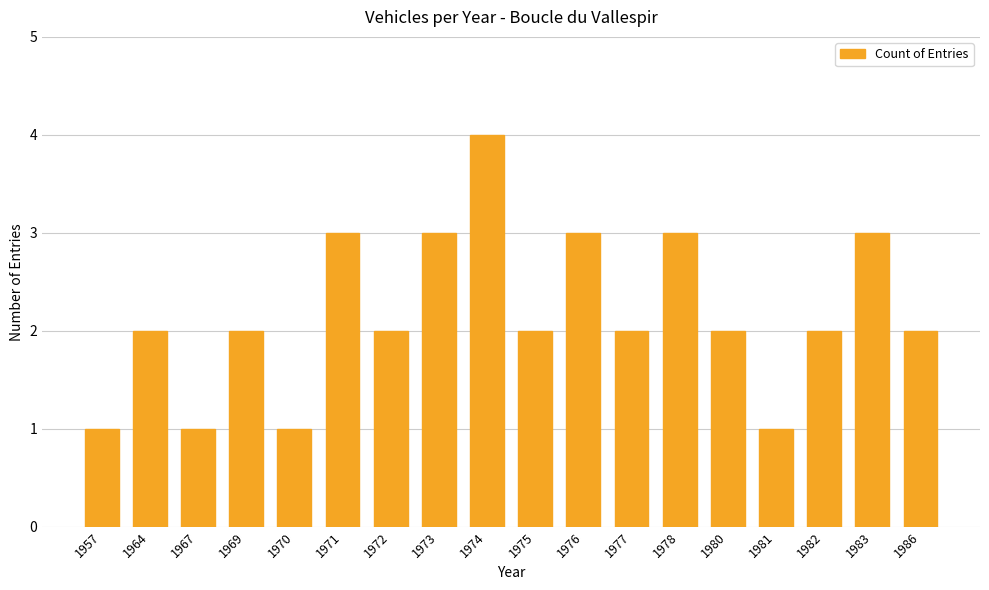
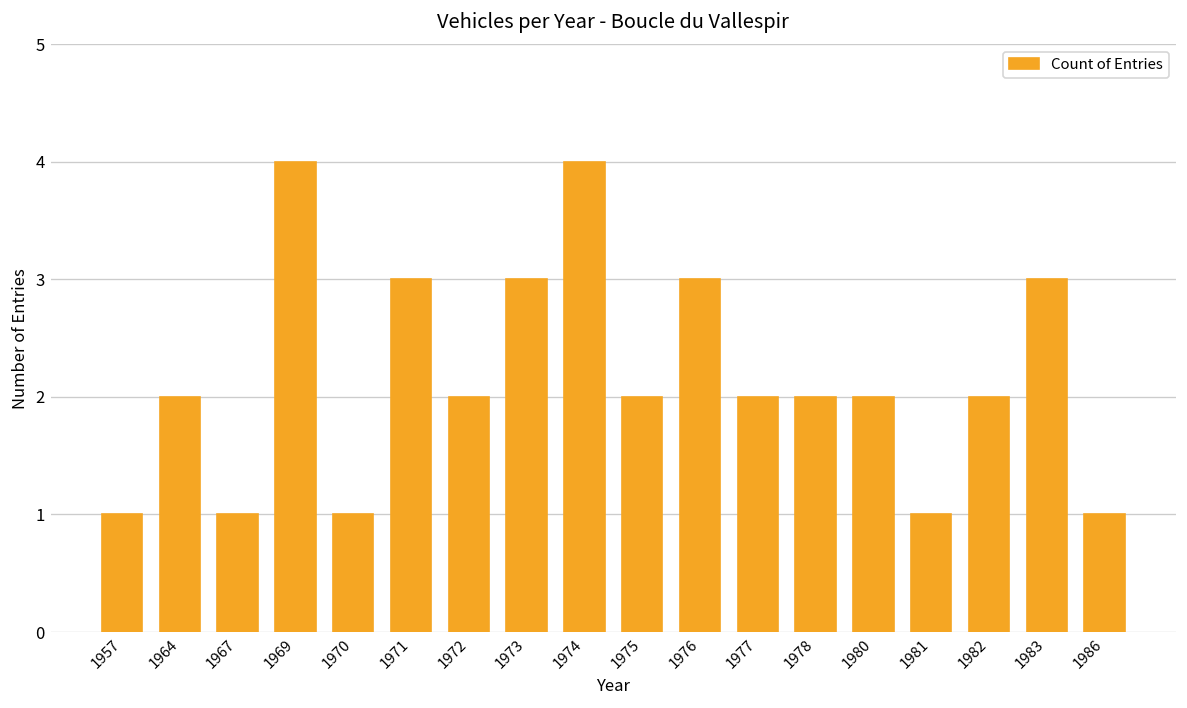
  {
    "1957": 1,
    "1964": 2,
    "1967": 1,
-   "1969": 2,
+   "1969": 4,
    "1970": 1,
    "1971": 3,
    "1972": 2,
    "1973": 3,
    "1974": 4,
    "1975": 2,
    "1976": 3,
    "1977": 2,
-   "1978": 3,
+   "1978": 2,
    "1980": 2,
    "1981": 1,
    "1982": 2,
    "1983": 3,
-   "1986": 2
+   "1986": 1
  }
